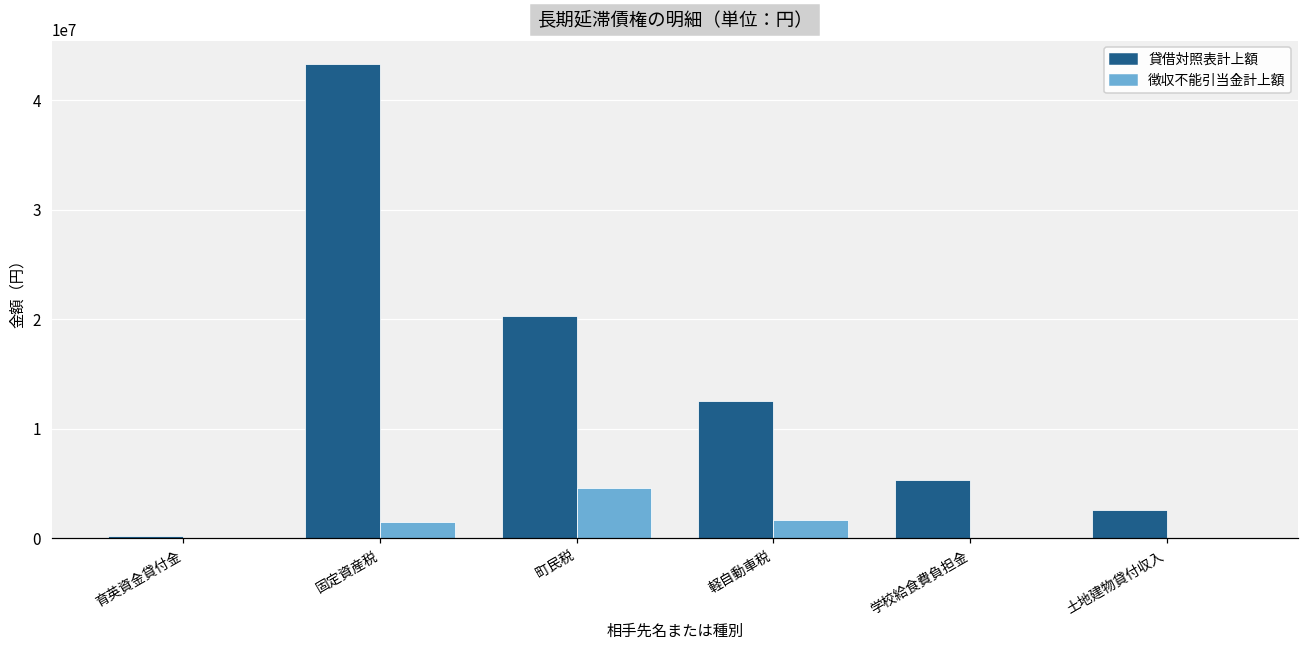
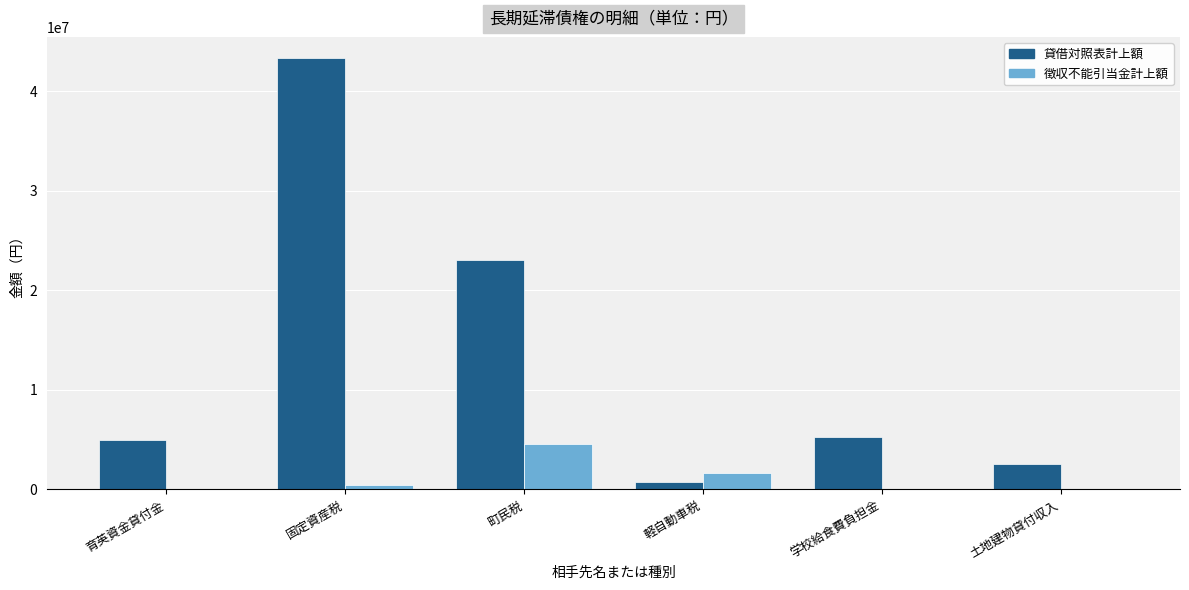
  {
    "貸借対照表計上額": {
-     "育英資金貸付金": 0,
+     "育英資金貸付金": 5000000,
      "固定資産税": 43000000,
-     "町民税": 20000000,
-     "軽自動車税": 13000000,
+     "町民税": 23000000,
+     "軽自動車税": 1000000,
      "学校給食費負担金": 5000000,
      "土地建物貸付収入": 3000000
    },
    "徴収不能引当金計上額": {
      "育英資金貸付金": 0,
-     "固定資産税": 1000000,
+     "固定資産税": 0,
      "町民税": 5000000,
      "軽自動車税": 2000000,
      "学校給食費負担金": 0,
      "土地建物貸付収入": 0
    }
  }
